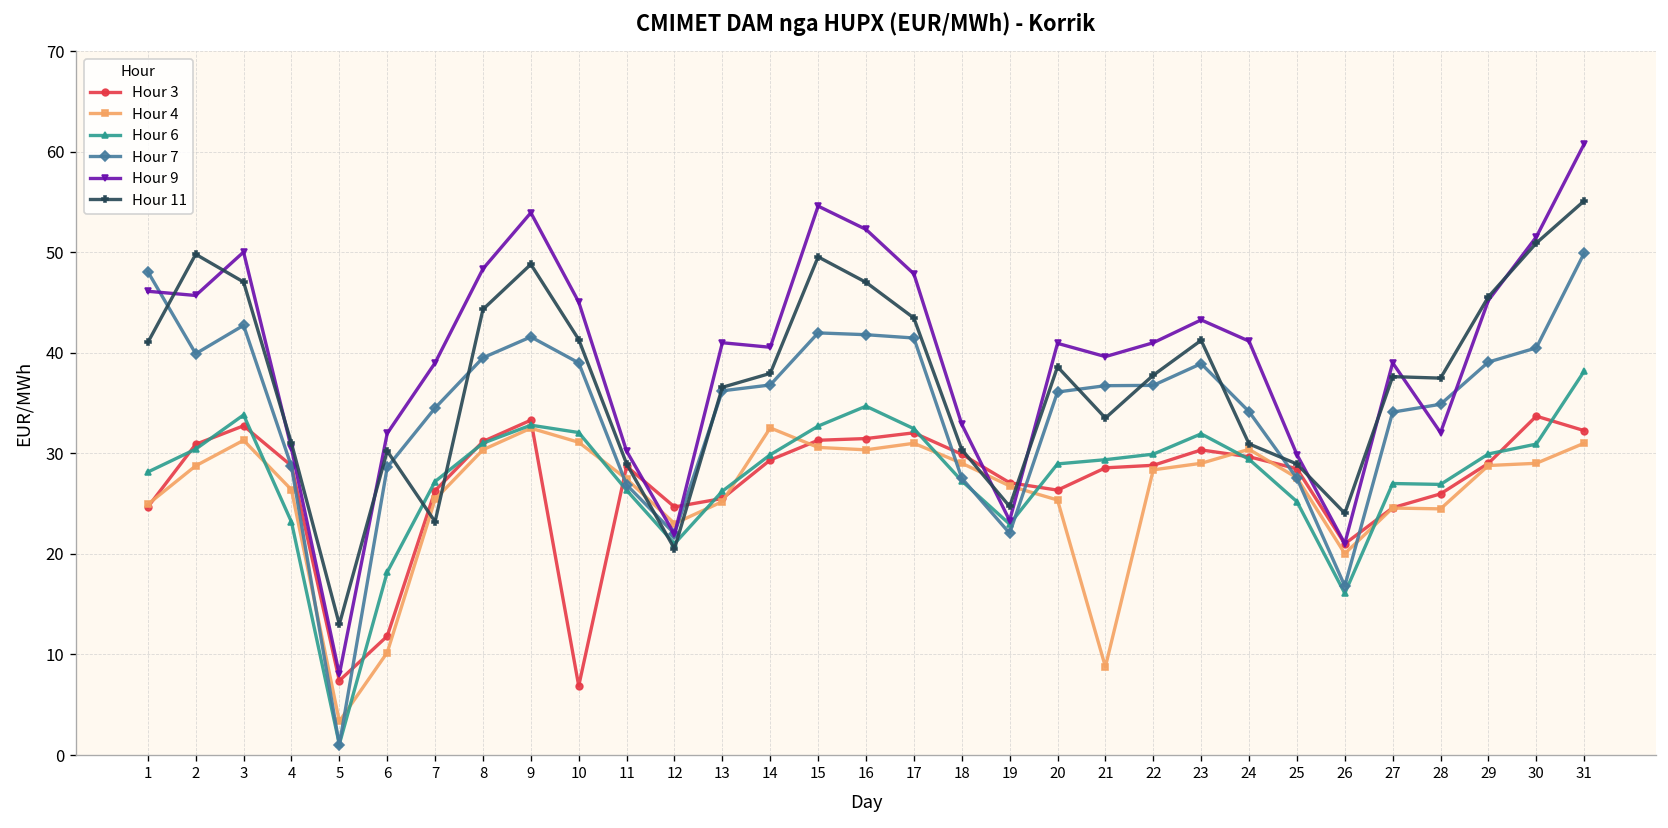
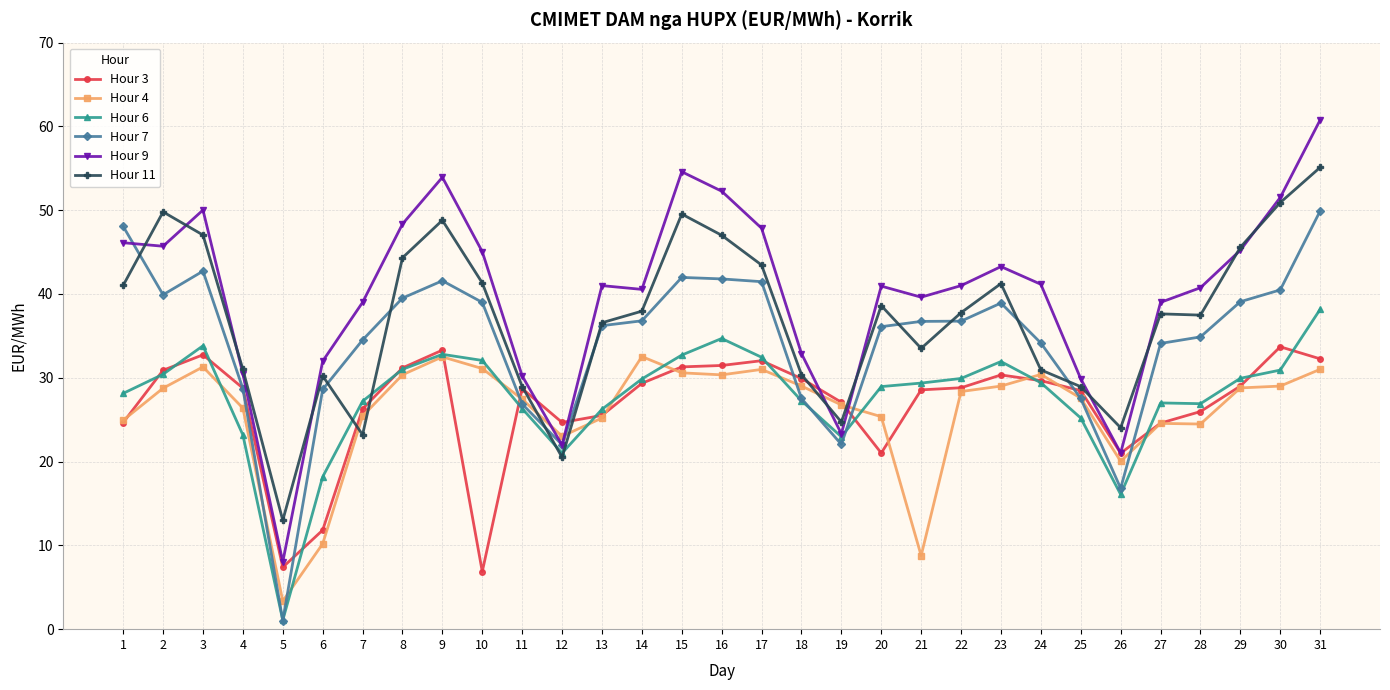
  {
    "Hour 3": {
      "2": 31,
      "3": 33,
      "5": 7,
      "6": 12,
      "7": 26,
      "9": 33,
      "10": 7,
      "12": 25,
      "13": 26,
      "14": 29,
      "15": 31,
      "16": 31,
      "17": 32,
      "18": 30,
      "19": 27,
-     "20": 26,
+     "20": 21,
      "21": 29,
      "22": 29,
      "23": 30,
      "25": 28,
      "28": 26,
      "30": 34,
      "31": 32
    },
    "Hour 4": {
      "2": 29,
      "3": 31,
      "4": 26,
      "5": 3,
      "6": 10,
      "7": 25,
      "8": 30,
      "10": 31,
      "11": 27,
      "12": 23,
      "13": 25,
      "14": 33,
      "15": 31,
      "16": 30,
      "17": 31,
      "18": 29,
      "19": 27,
      "20": 25,
      "21": 9,
      "22": 28,
      "23": 29,
      "24": 30,
      "26": 20,
      "28": 24,
      "30": 29,
      "31": 31
    },
    "Hour 9": {
      "1": 46,
      "2": 46,
      "3": 50,
      "4": 30,
      "5": 8,
      "6": 32,
      "7": 39,
      "8": 48,
      "9": 54,
      "10": 45,
      "11": 30,
      "13": 41,
      "14": 41,
      "15": 55,
      "16": 52,
      "17": 48,
      "18": 33,
      "19": 23,
      "20": 41,
      "21": 40,
      "22": 41,
      "23": 43,
      "24": 41,
      "25": 30,
      "27": 39,
-     "28": 32,
+     "28": 41,
      "29": 45,
      "30": 52,
      "31": 61
    },
    "Hour 11": {
      "1": 41,
      "2": 50,
      "3": 47,
      "4": 31,
      "5": 13,
      "6": 30,
      "7": 23,
      "8": 44,
      "9": 49,
      "10": 41,
      "12": 21,
      "13": 37,
      "14": 38,
      "15": 50,
      "16": 47,
      "17": 43,
      "18": 30,
      "19": 25,
      "20": 39,
      "21": 34,
      "22": 38,
      "23": 41,
      "24": 31,
      "25": 29,
      "26": 24,
      "27": 38,
      "28": 37,
      "29": 46,
      "30": 51,
      "31": 55
    }
  }
